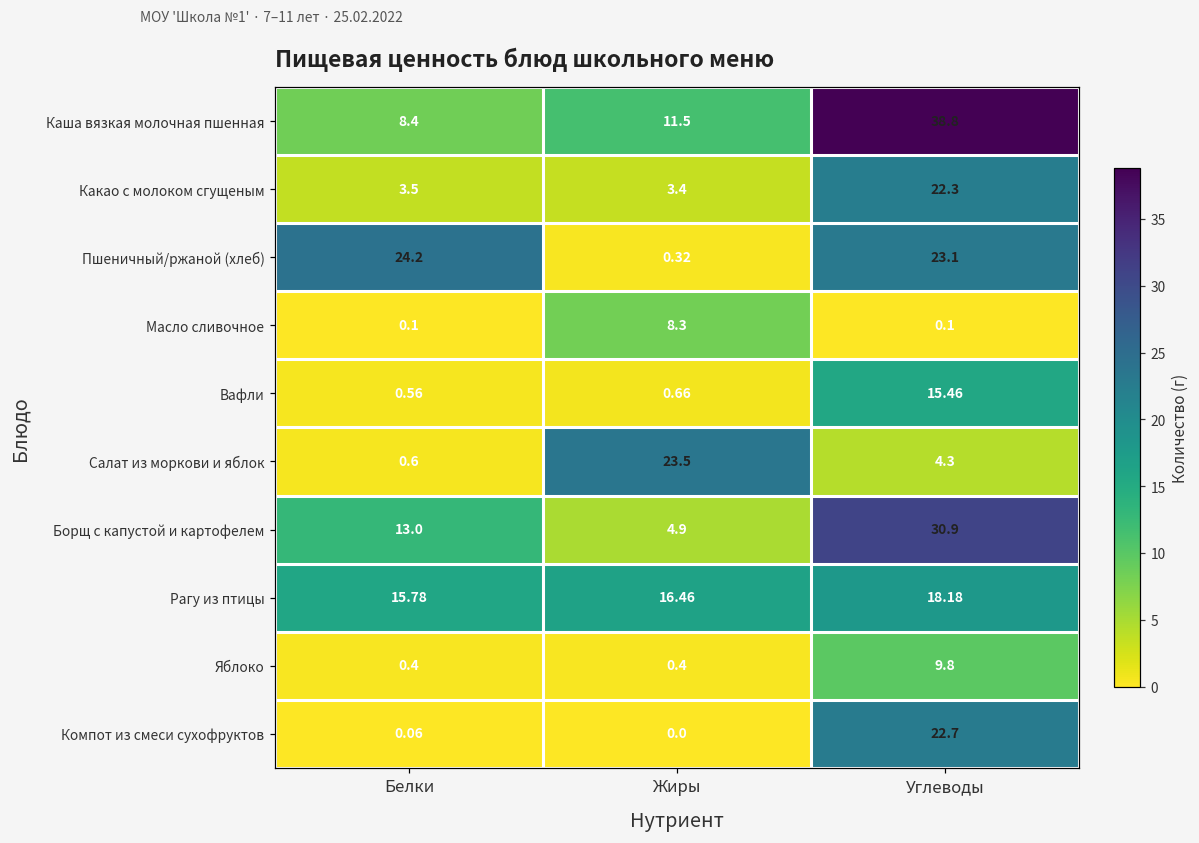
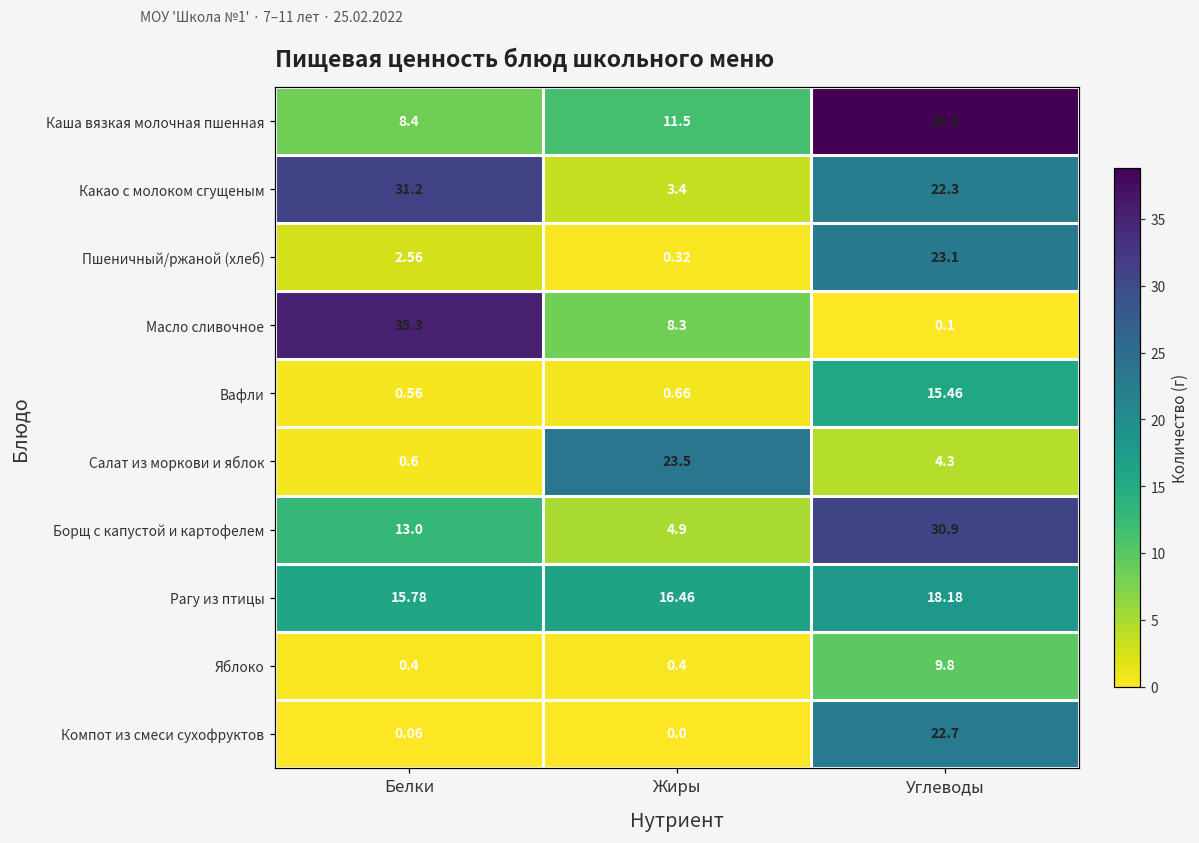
  {
    "Каша вязкая молочная пшенная": {
      "Белки": 8.4,
      "Жиры": 11.5,
      "Углеводы": 38.8
    },
    "Какао с молоком сгущеным": {
-     "Белки": 3.5,
+     "Белки": 31.2,
      "Жиры": 3.4,
      "Углеводы": 22.3
    },
    "Пшеничный/ржаной (хлеб)": {
-     "Белки": 24.2,
+     "Белки": 2.56,
      "Жиры": 0.32,
      "Углеводы": 23.1
    },
    "Масло сливочное": {
-     "Белки": 0.1,
+     "Белки": 35.3,
      "Жиры": 8.3,
      "Углеводы": 0.1
    },
    "Вафли": {
      "Белки": 0.56,
      "Жиры": 0.66,
      "Углеводы": 15.46
    },
    "Салат из моркови и яблок": {
      "Белки": 0.6,
      "Жиры": 23.5,
      "Углеводы": 4.3
    },
    "Борщ с капустой и картофелем": {
      "Белки": 13.0,
      "Жиры": 4.9,
      "Углеводы": 30.9
    },
    "Рагу из птицы": {
      "Белки": 15.78,
      "Жиры": 16.46,
      "Углеводы": 18.18
    },
    "Яблоко": {
      "Белки": 0.4,
      "Жиры": 0.4,
      "Углеводы": 9.8
    },
    "Компот из смеси сухофруктов": {
      "Белки": 0.06,
      "Жиры": 0.0,
      "Углеводы": 22.7
    }
  }
